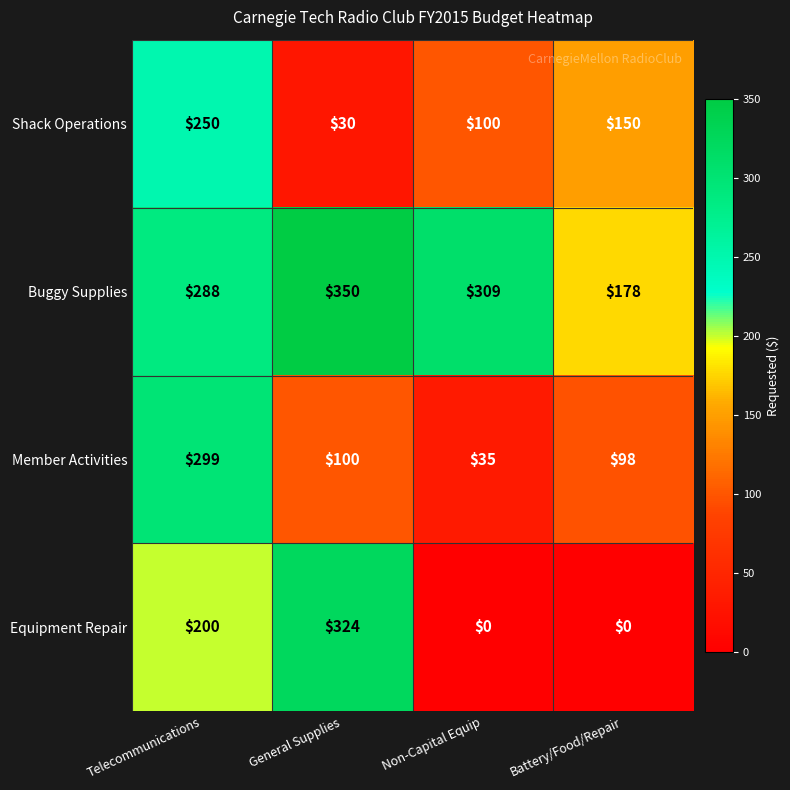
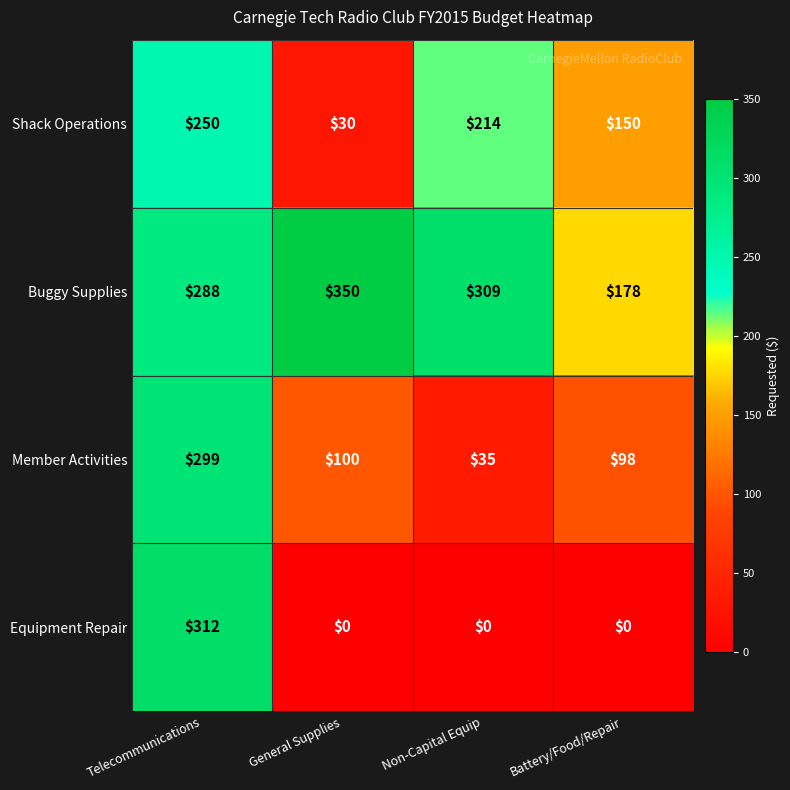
  {
    "Shack Operations": {
      "Telecommunications": "$250",
      "General Supplies": "$30",
-     "Non-Capital Equip": "$100"
+     "Non-Capital Equip": "$214"
    },
    "Buggy Supplies": {
      "Telecommunications": "$288",
      "General Supplies": "$350",
      "Non-Capital Equip": "$309",
      "Battery/Food/Repair": "$178"
    },
    "Member Activities": {
      "Telecommunications": "$299",
      "General Supplies": "$100",
      "Non-Capital Equip": "$35",
      "Battery/Food/Repair": "$98"
    },
    "Equipment Repair": {
-     "Telecommunications": "$200",
-     "General Supplies": "$324",
+     "Telecommunications": "$312",
+     "General Supplies": "$0",
      "Non-Capital Equip": "$0",
      "Battery/Food/Repair": "$0"
    }
  }
